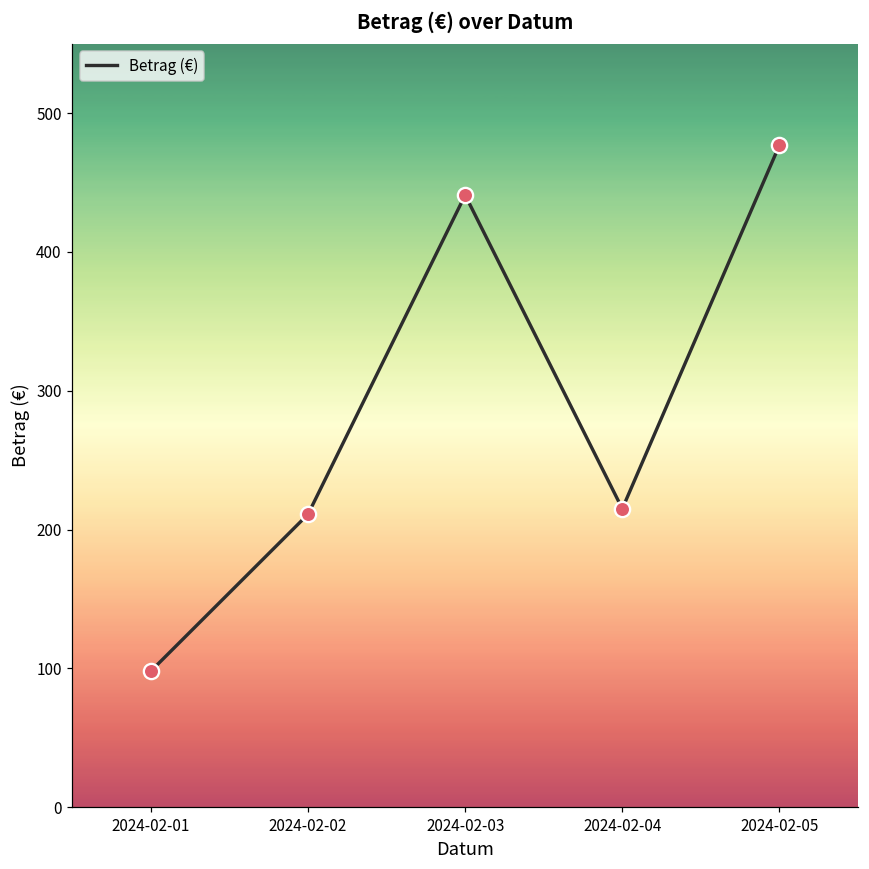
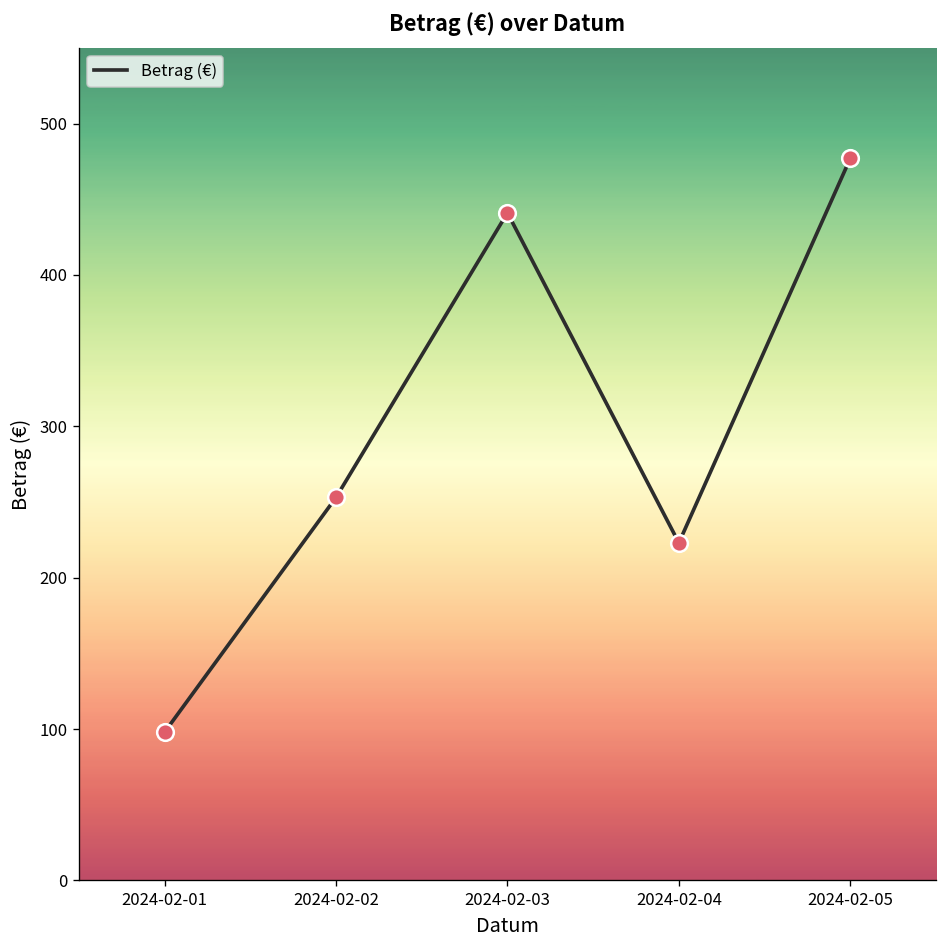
  {
    "2024-02-01": 98,
-   "2024-02-02": 211,
+   "2024-02-02": 253,
    "2024-02-03": 441,
-   "2024-02-04": 215,
+   "2024-02-04": 223,
    "2024-02-05": 477
  }
